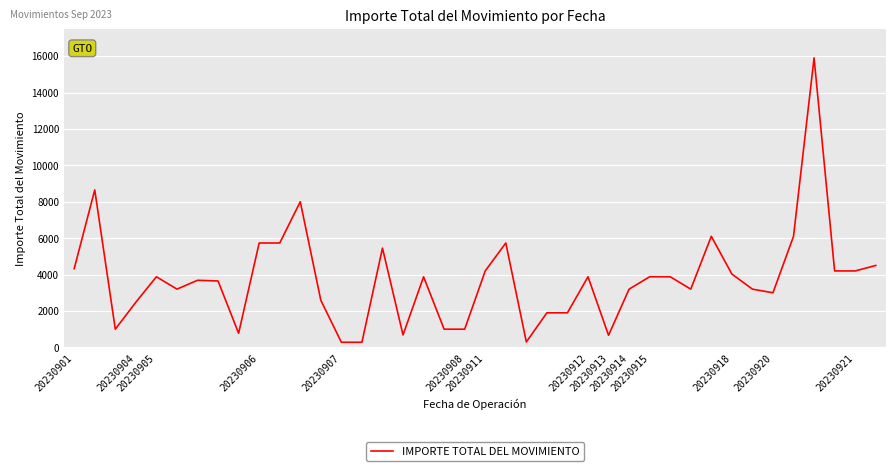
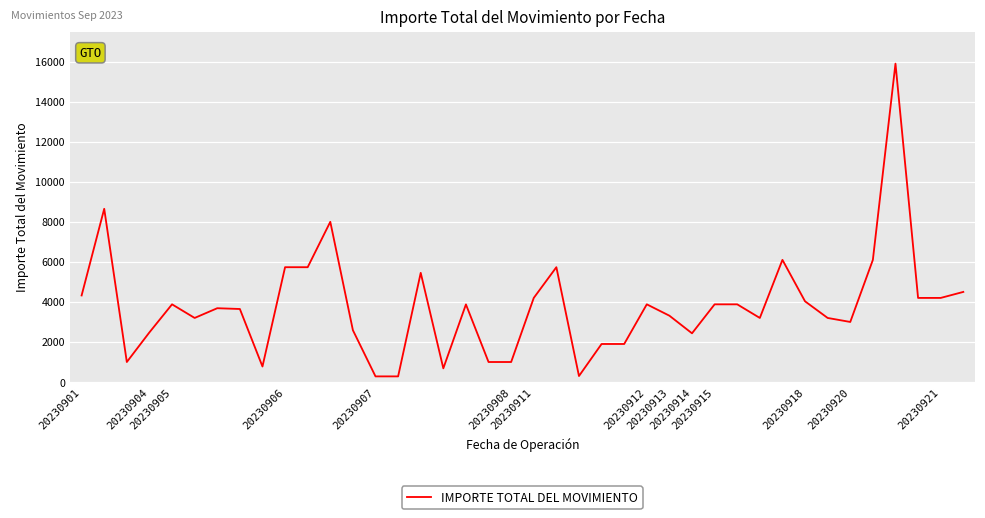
  {
    "20230904": 2500,
    "20230908": 1000,
    "20230912": 3900,
-   "20230913": 700,
-   "20230914": 3200
+   "20230913": 3300,
+   "20230914": 2400
  }
